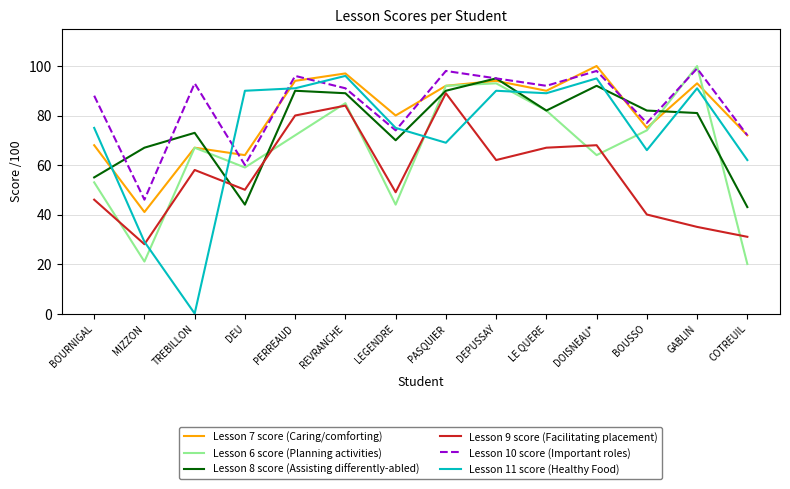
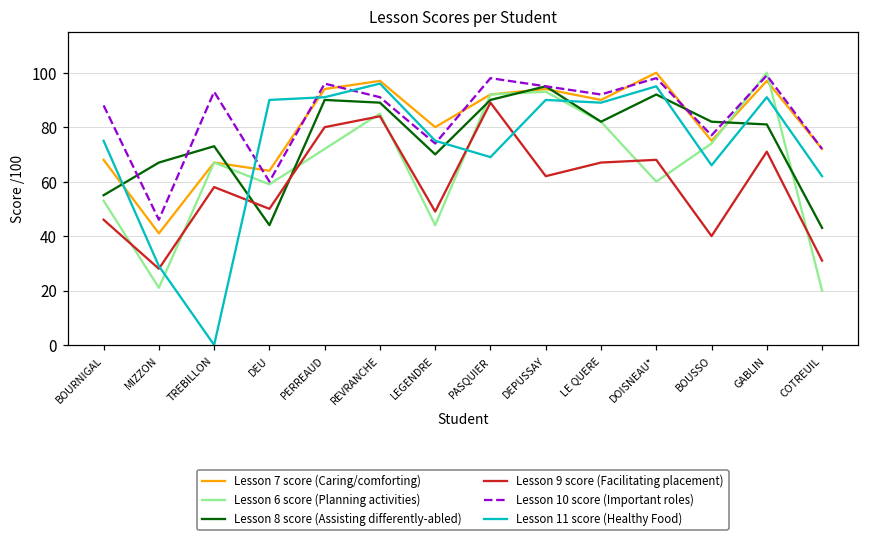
  {
    "Lesson 7 score (Caring/comforting)": {
      "BOURNIGAL": 68,
      "MIZZON": 41,
      "DEU": 64,
      "PERREAUD": 94,
      "LEGENDRE": 80,
      "DOISNEAU*": 100,
-     "GABLIN": 93
+     "GABLIN": 97
    },
    "Lesson 6 score (Planning activities)": {
      "BOURNIGAL": 53,
      "MIZZON": 21,
      "PERREAUD": 72,
      "LEGENDRE": 44,
-     "DOISNEAU*": 64,
+     "DOISNEAU*": 60,
      "COTREUIL": 20
    },
    "Lesson 8 score (Assisting differently-abled)": {
      "BOURNIGAL": 55,
      "MIZZON": 67,
      "TREBILLON": 73,
      "DEU": 44,
      "REVRANCHE": 89,
      "LEGENDRE": 70,
      "DOISNEAU*": 92,
      "BOUSSO": 82,
      "GABLIN": 81,
      "COTREUIL": 43
    },
    "Lesson 9 score (Facilitating placement)": {
      "BOURNIGAL": 46,
      "TREBILLON": 58,
      "DEU": 50,
      "PERREAUD": 80,
      "LEGENDRE": 49,
      "DEPUSSAY": 62,
      "LE QUERE": 67,
      "DOISNEAU*": 68,
      "BOUSSO": 40,
-     "GABLIN": 35,
+     "GABLIN": 71,
      "COTREUIL": 31
    },
    "Lesson 10 score (Important roles)": {
      "BOURNIGAL": 88,
      "MIZZON": 46,
      "TREBILLON": 93,
      "PERREAUD": 96,
      "REVRANCHE": 91,
      "PASQUIER": 98,
      "LE QUERE": 92,
      "DOISNEAU*": 98,
      "BOUSSO": 77
    },
    "Lesson 11 score (Healthy Food)": {
      "BOURNIGAL": 75,
      "TREBILLON": 0,
      "DEU": 90,
      "PASQUIER": 69,
      "DEPUSSAY": 90,
      "DOISNEAU*": 95,
      "BOUSSO": 66,
      "GABLIN": 91,
      "COTREUIL": 62
    }
  }
